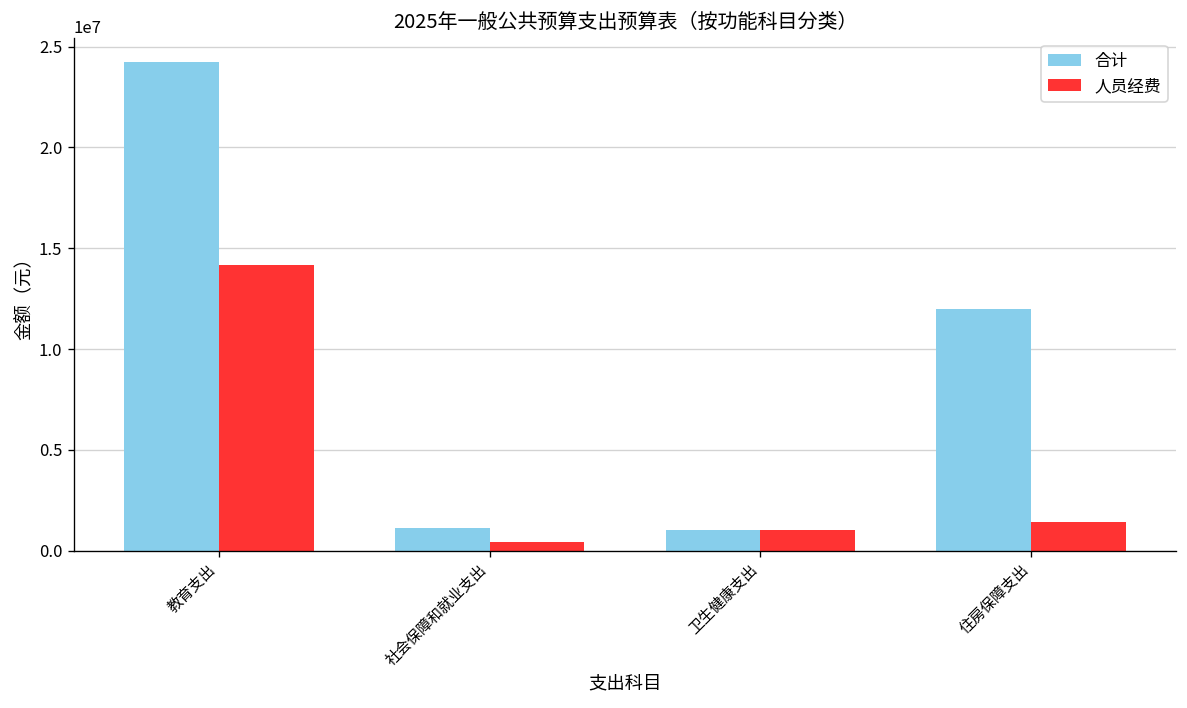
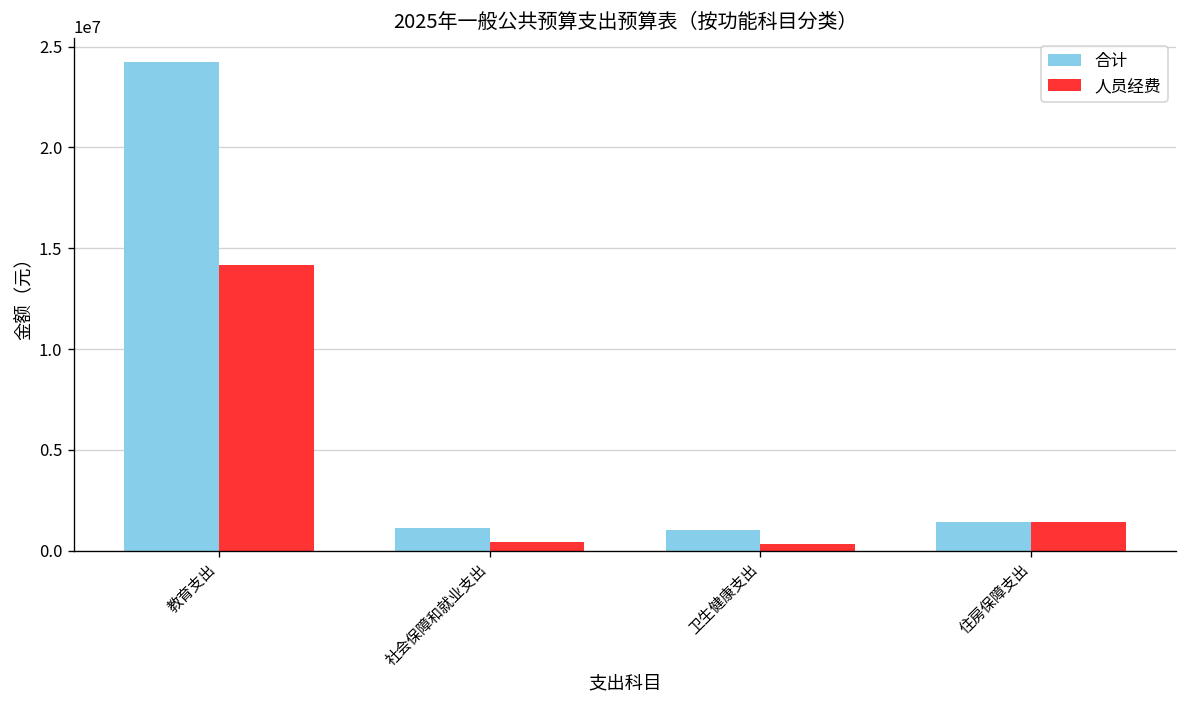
  {
    "合计": {
      "教育支出": 24200000,
      "社会保障和就业支出": 1200000,
      "卫生健康支出": 1000000,
-     "住房保障支出": 12000000
+     "住房保障支出": 1400000
    },
    "人员经费": {
      "教育支出": 14200000,
      "社会保障和就业支出": 500000,
-     "卫生健康支出": 1000000,
+     "卫生健康支出": 300000,
      "住房保障支出": 1400000
    }
  }
